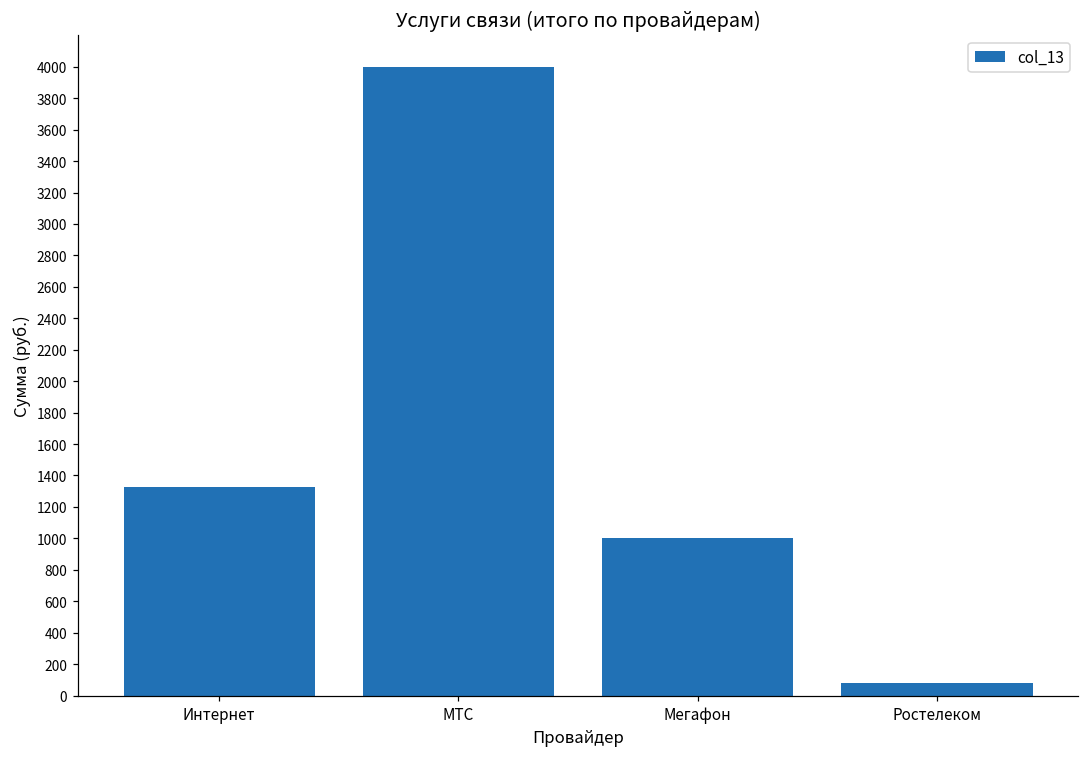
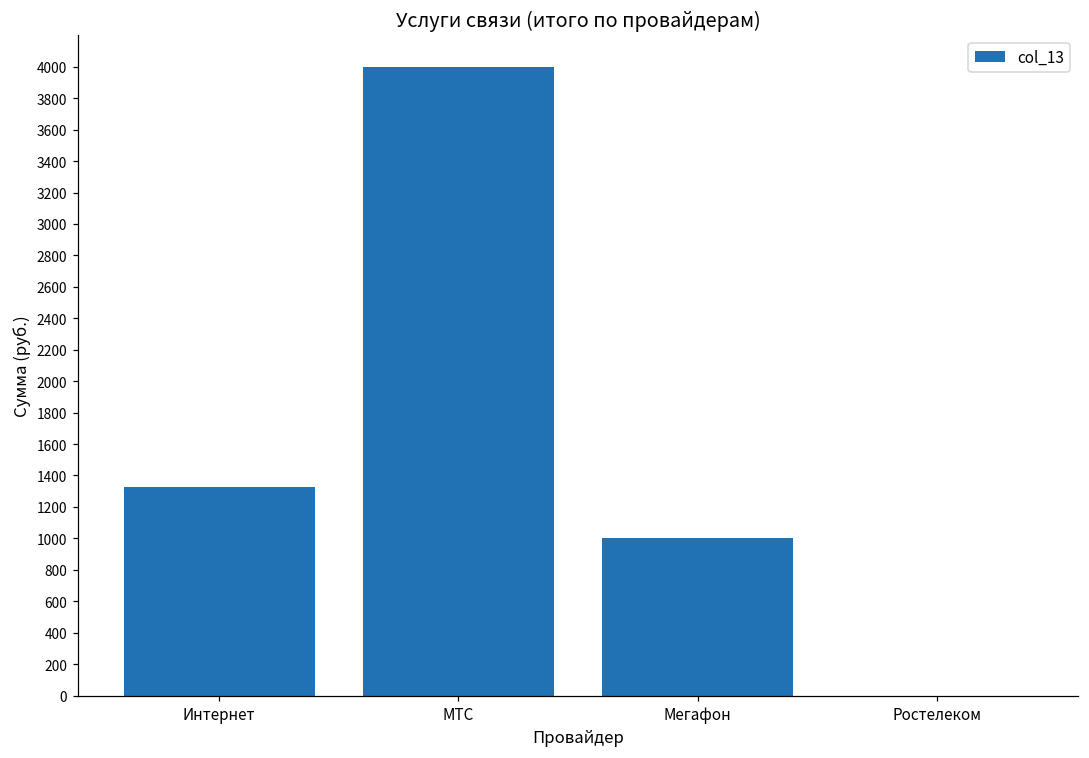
  {
    "Интернет": 1330,
    "МТС": 4000,
    "Мегафон": 1000,
-   "Ростелеком": 80
+   "Ростелеком": 0
  }
